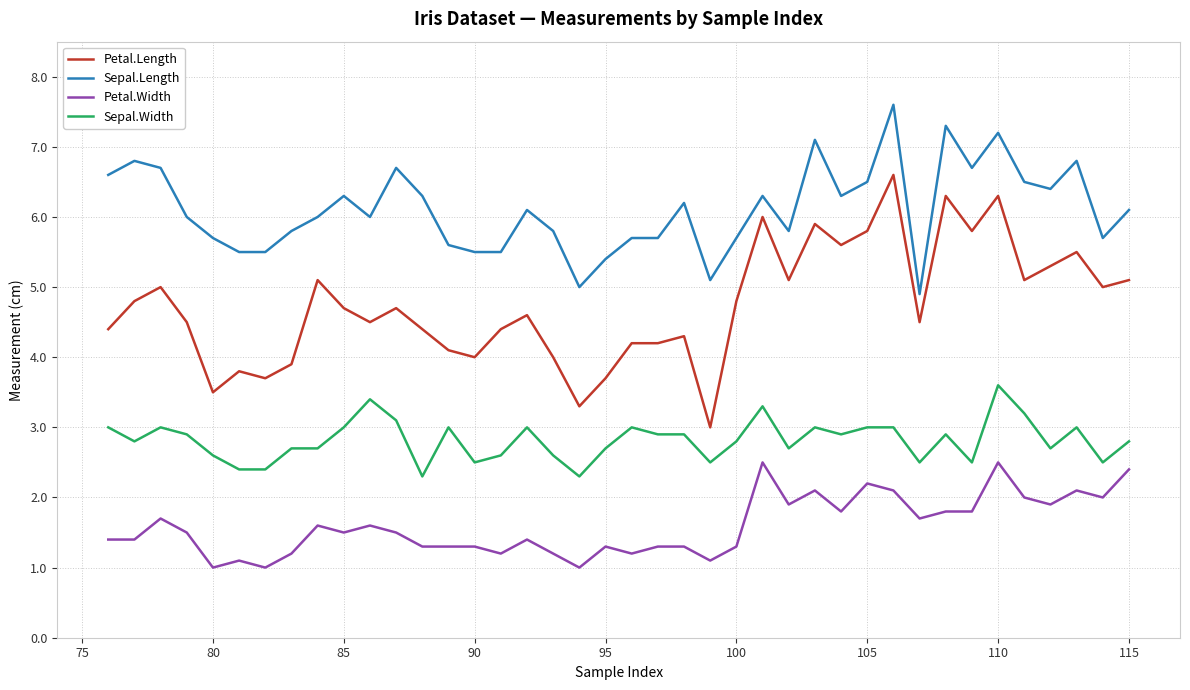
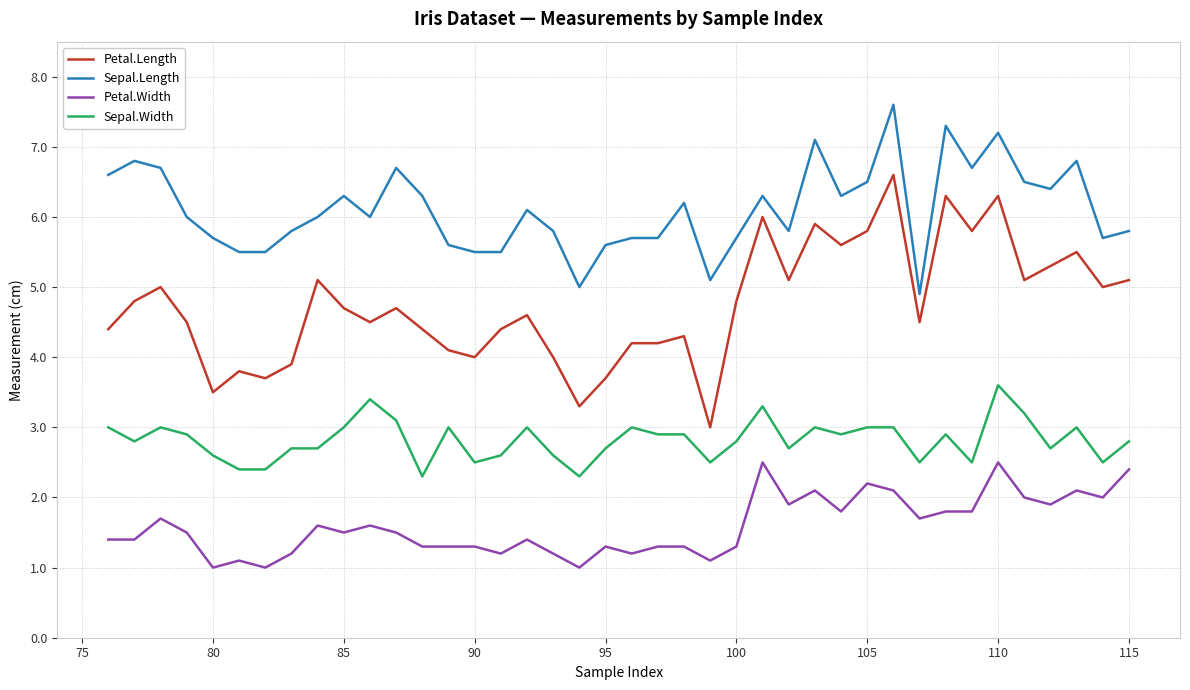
  {
    "Petal.Length": {
      "80": 3.5,
      "85": 4.7,
      "90": 4.0,
      "95": 3.7,
      "100": 4.8,
      "105": 5.8,
      "110": 6.3,
      "115": 5.1
    },
    "Sepal.Length": {
      "80": 5.7,
      "85": 6.3,
      "90": 5.5,
-     "95": 5.4,
+     "95": 5.6,
      "100": 5.7,
      "105": 6.5,
      "110": 7.2,
-     "115": 6.1
+     "115": 5.8
    },
    "Petal.Width": {
      "80": 1.0,
      "85": 1.5,
      "90": 1.3,
      "95": 1.3,
      "100": 1.3,
      "105": 2.2,
      "110": 2.5,
      "115": 2.4
    },
    "Sepal.Width": {
      "80": 2.6,
      "85": 3.0,
      "90": 2.5,
      "95": 2.7,
      "100": 2.8,
      "105": 3.0,
      "110": 3.6,
      "115": 2.8
    }
  }
